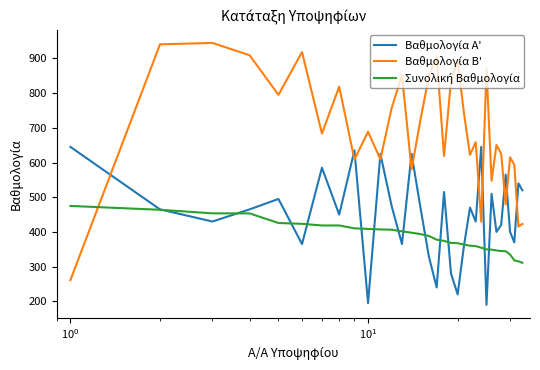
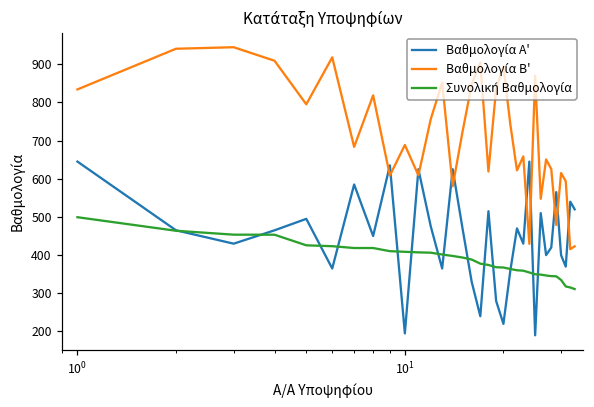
  {
    "Βαθμολογία Α'": {
      "10^0": 650,
      "10^1": 200
    },
    "Βαθμολογία Β'": {
-     "10^0": 260,
+     "10^0": 830,
      "10^1": 690
    },
    "Συνολική Βαθμολογία": {
-     "10^0": 470,
+     "10^0": 500,
      "10^1": 410
    }
  }
